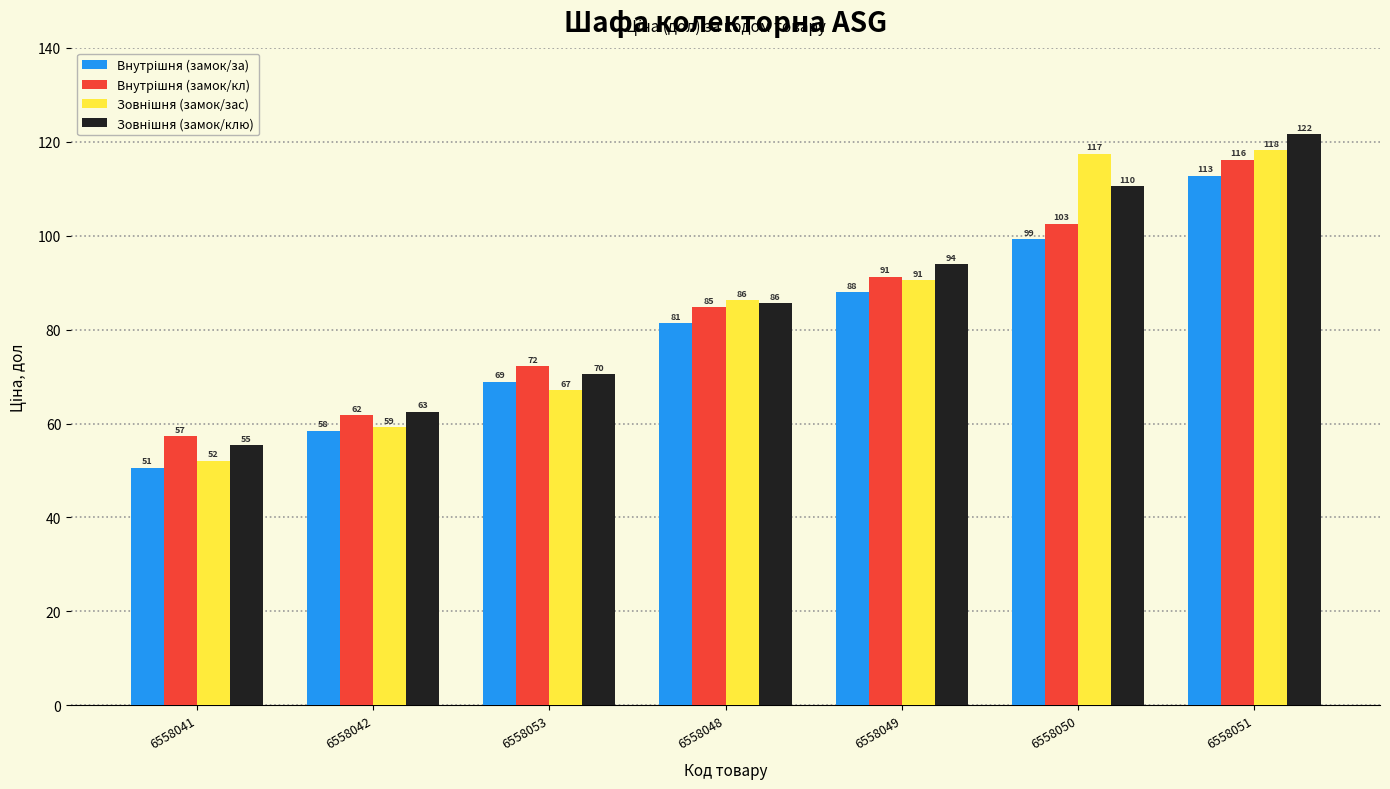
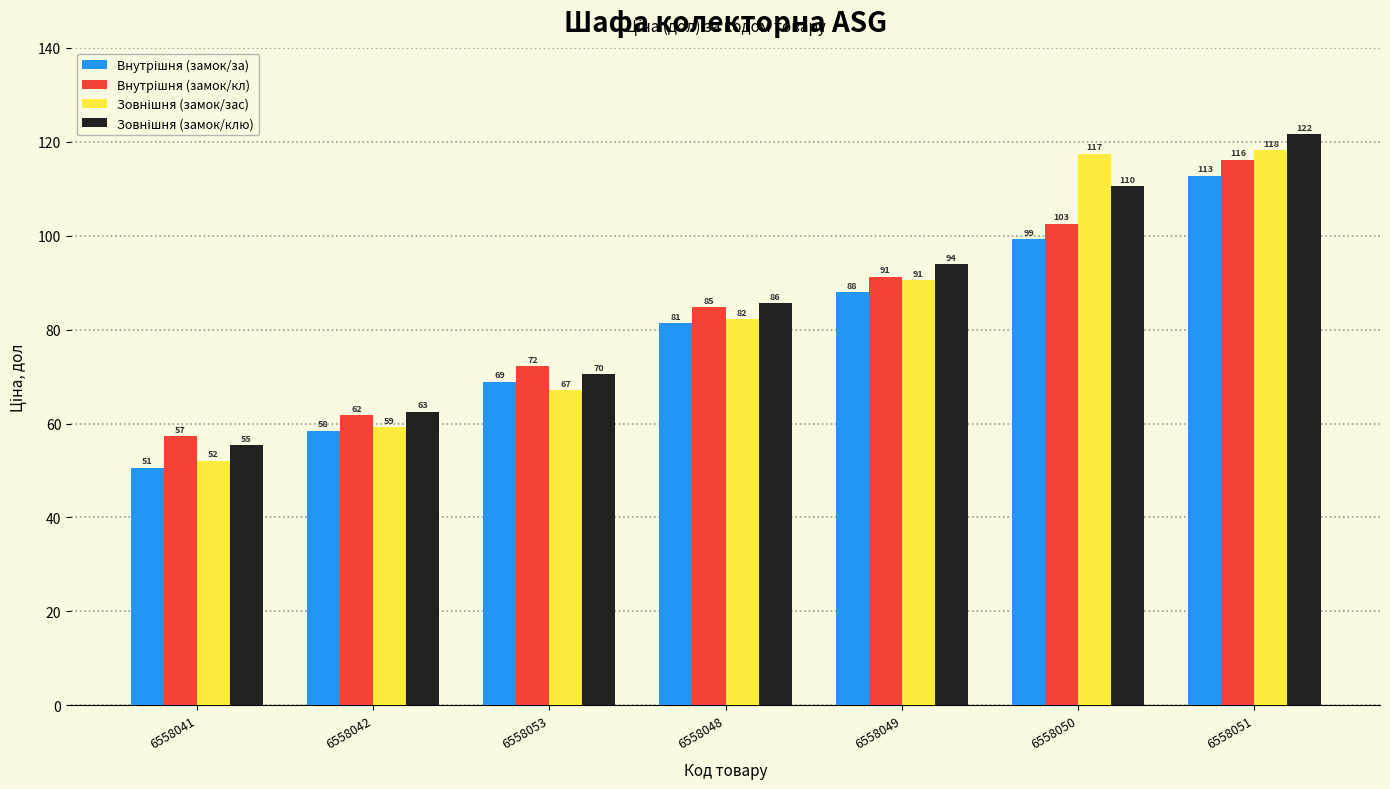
  {
    "Внутрішня (замок/за)": {
      "6558041": 51,
      "6558042": 58,
      "6558053": 69,
      "6558048": 81,
      "6558049": 88,
      "6558050": 99,
      "6558051": 113
    },
    "Внутрішня (замок/кл)": {
      "6558041": 57,
      "6558042": 62,
      "6558053": 72,
      "6558048": 85,
      "6558049": 91,
      "6558050": 103,
      "6558051": 116
    },
    "Зовнішня (замок/зас)": {
      "6558041": 52,
      "6558042": 59,
      "6558053": 67,
-     "6558048": 86,
+     "6558048": 82,
      "6558049": 91,
      "6558050": 117,
      "6558051": 118
    },
    "Зовнішня (замок/клю)": {
      "6558041": 55,
      "6558042": 63,
      "6558053": 70,
      "6558048": 86,
      "6558049": 94,
      "6558050": 110,
      "6558051": 122
    }
  }
